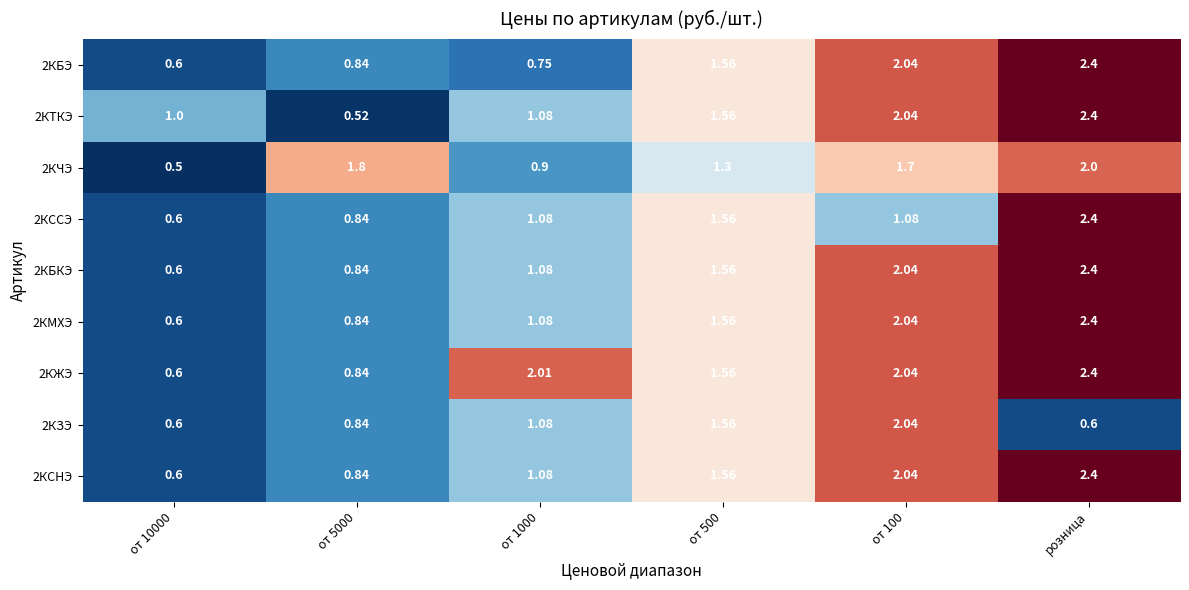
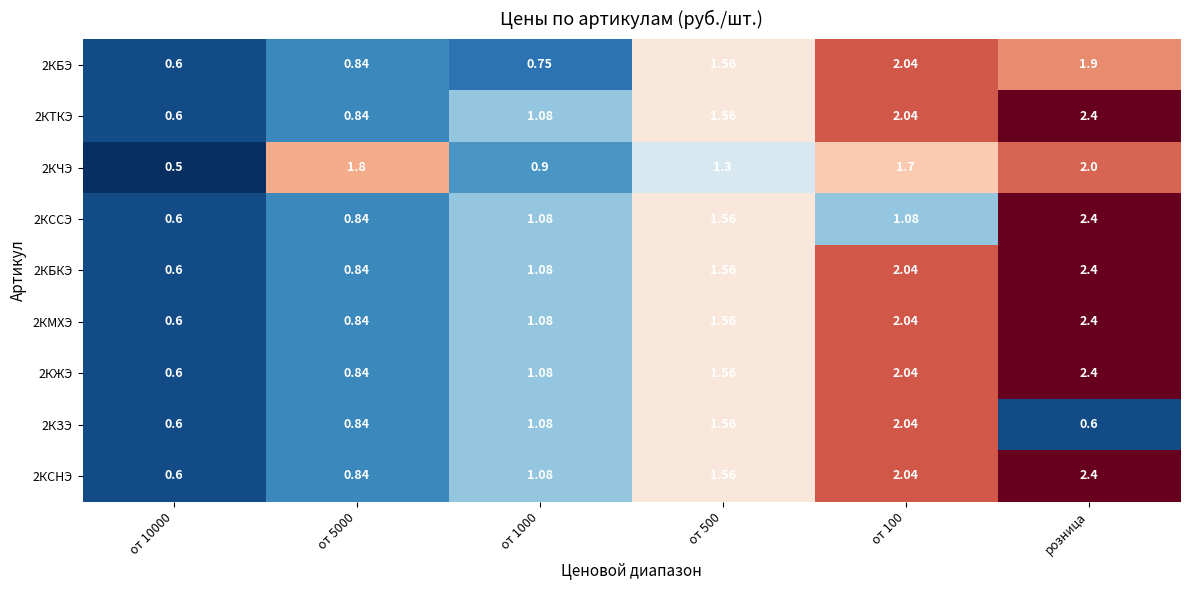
  {
    "2КБЭ": {
      "от 10000": 0.6,
      "от 5000": 0.84,
      "от 1000": 0.75,
      "от 100": 2.04,
-     "розница": 2.4
+     "розница": 1.9
    },
    "2КТКЭ": {
-     "от 10000": 1.0,
-     "от 5000": 0.52,
+     "от 10000": 0.6,
+     "от 5000": 0.84,
      "от 1000": 1.08,
      "от 100": 2.04,
      "розница": 2.4
    },
    "2КЧЭ": {
      "от 10000": 0.5,
      "от 5000": 1.8,
      "от 1000": 0.9,
      "от 100": 1.7,
      "розница": 2.0
    },
    "2КССЭ": {
      "от 10000": 0.6,
      "от 5000": 0.84,
      "от 1000": 1.08,
      "от 100": 1.08,
      "розница": 2.4
    },
    "2КБКЭ": {
      "от 10000": 0.6,
      "от 5000": 0.84,
      "от 1000": 1.08,
      "от 100": 2.04,
      "розница": 2.4
    },
    "2КМХЭ": {
      "от 10000": 0.6,
      "от 5000": 0.84,
      "от 1000": 1.08,
      "от 100": 2.04,
      "розница": 2.4
    },
    "2КЖЭ": {
      "от 10000": 0.6,
      "от 5000": 0.84,
-     "от 1000": 2.01,
+     "от 1000": 1.08,
      "от 100": 2.04,
      "розница": 2.4
    },
    "2КЗЭ": {
      "от 10000": 0.6,
      "от 5000": 0.84,
      "от 1000": 1.08,
      "от 100": 2.04,
      "розница": 0.6
    },
    "2КСНЭ": {
      "от 10000": 0.6,
      "от 5000": 0.84,
      "от 1000": 1.08,
      "от 100": 2.04,
      "розница": 2.4
    }
  }
